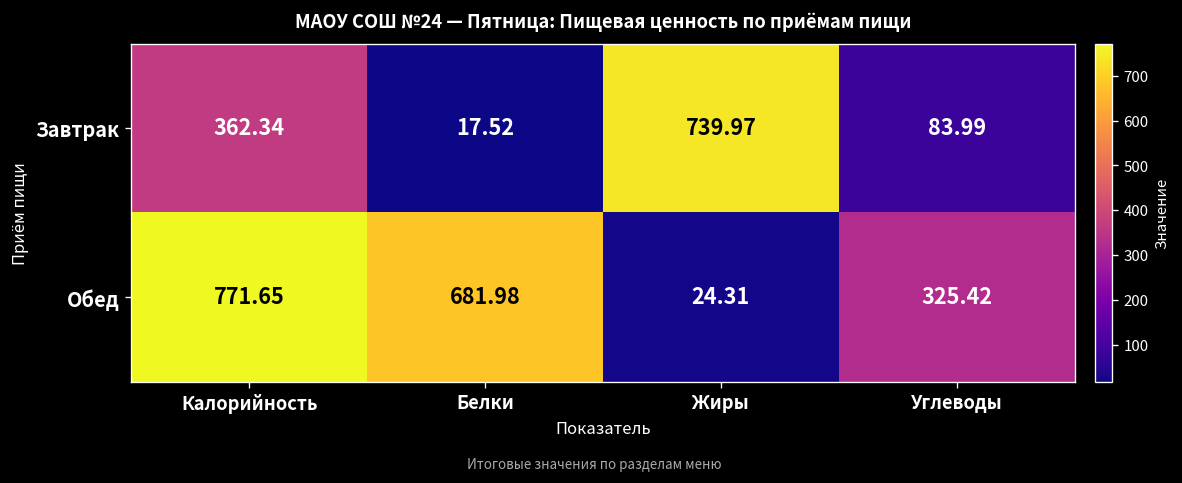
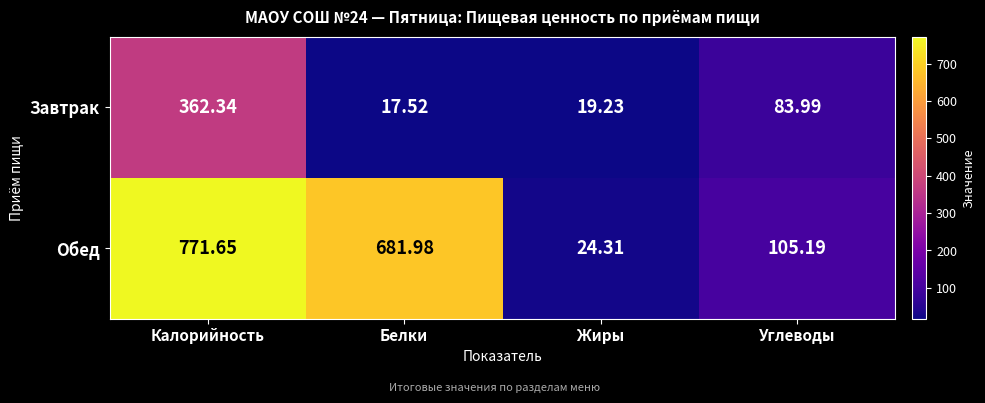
  {
    "Завтрак": {
      "Калорийность": 362.34,
      "Белки": 17.52,
-     "Жиры": 739.97,
+     "Жиры": 19.23,
      "Углеводы": 83.99
    },
    "Обед": {
      "Калорийность": 771.65,
      "Белки": 681.98,
      "Жиры": 24.31,
-     "Углеводы": 325.42
+     "Углеводы": 105.19
    }
  }
